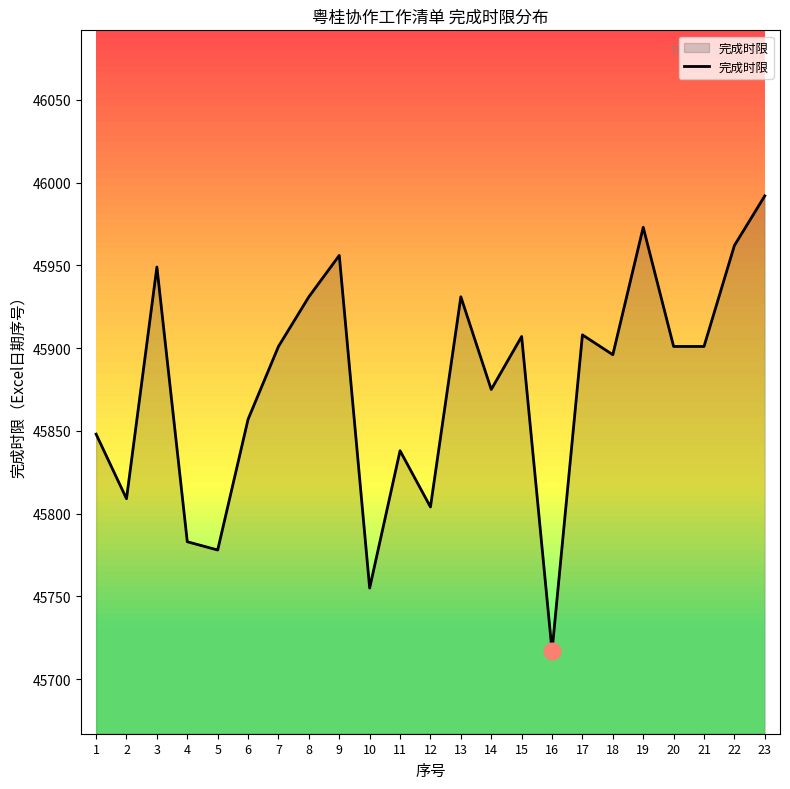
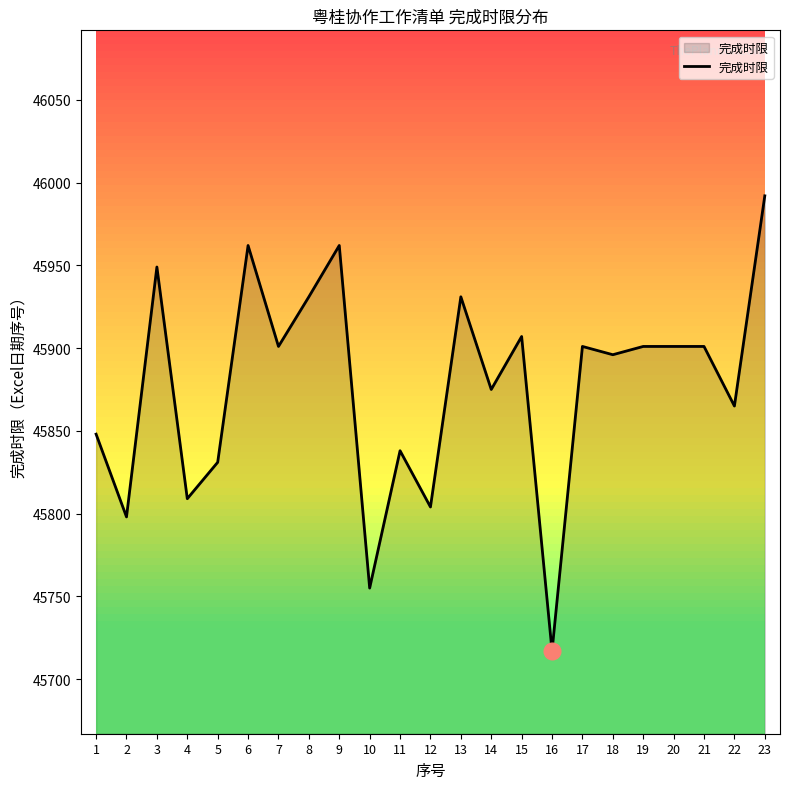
  {
    "完成时限": {
      "1": 45848,
-     "2": 45809,
+     "2": 45798,
      "3": 45949,
-     "4": 45783,
-     "5": 45778,
-     "6": 45857,
+     "4": 45809,
+     "5": 45831,
+     "6": 45962,
      "7": 45901,
      "8": 45931,
-     "9": 45956,
+     "9": 45962,
      "10": 45755,
      "11": 45838,
      "12": 45804,
      "13": 45931,
      "14": 45875,
      "15": 45907,
-     "17": 45908,
+     "17": 45901,
      "18": 45896,
-     "19": 45973,
+     "19": 45901,
      "20": 45901,
      "21": 45901,
-     "22": 45962,
+     "22": 45865,
      "23": 45992
    }
  }
